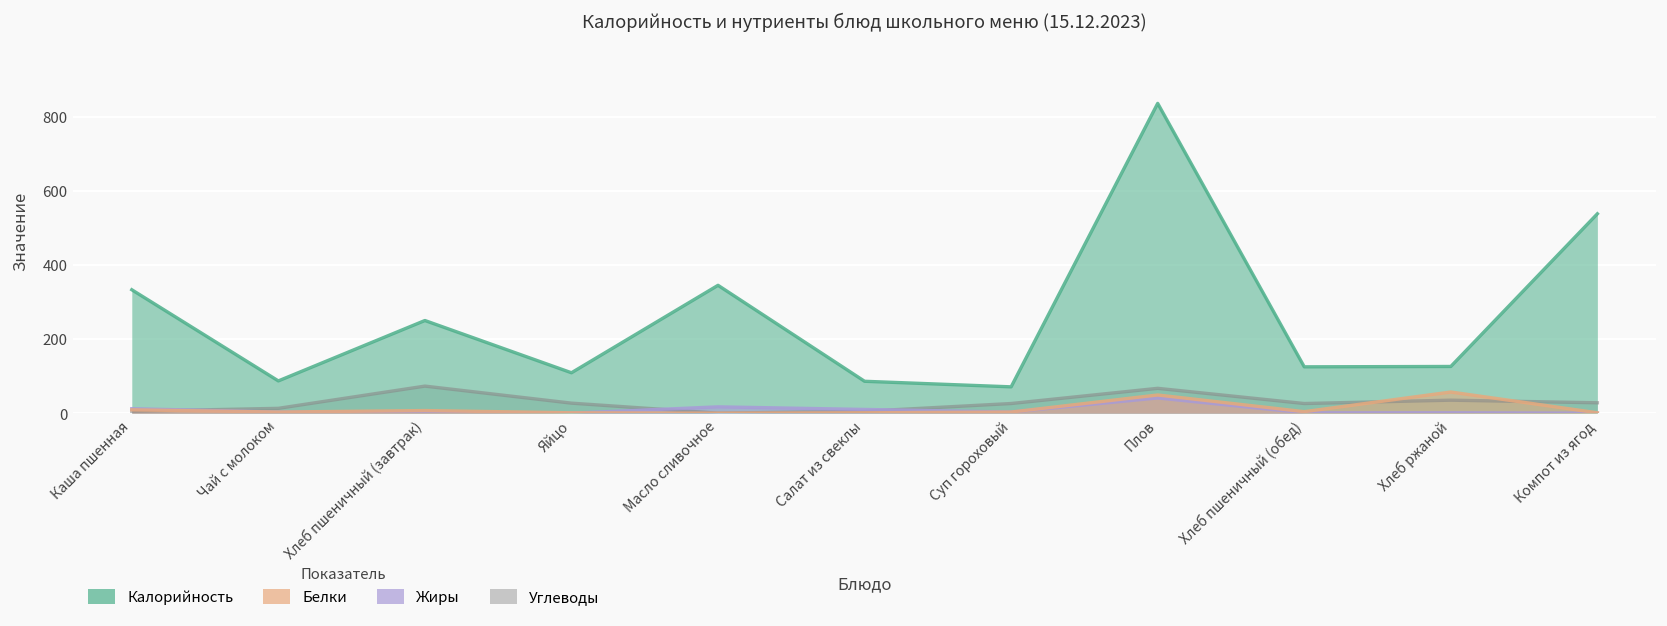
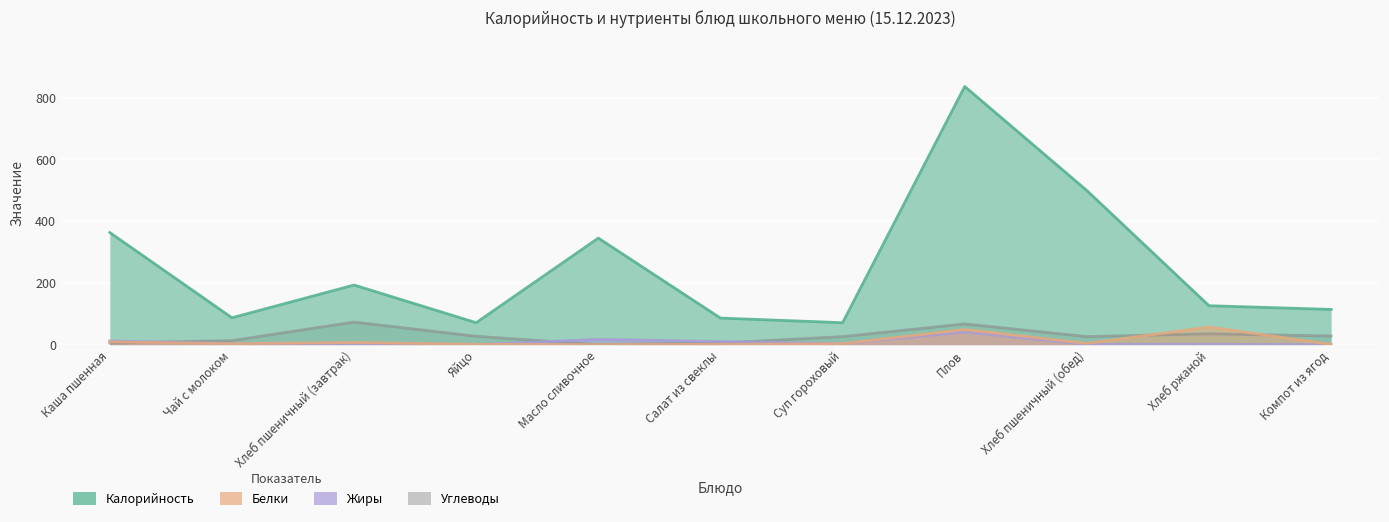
  {
    "Калорийность": {
-     "Каша пшенная": 330,
+     "Каша пшенная": 360,
      "Чай с молоком": 90,
-     "Хлеб пшеничный (завтрак)": 250,
-     "Яйцо": 110,
+     "Хлеб пшеничный (завтрак)": 190,
+     "Яйцо": 70,
      "Масло сливочное": 350,
      "Салат из свеклы": 90,
      "Суп гороховый": 70,
      "Плов": 840,
-     "Хлеб пшеничный (обед)": 130,
+     "Хлеб пшеничный (обед)": 500,
      "Хлеб ржаной": 130,
-     "Компот из ягод": 540
+     "Компот из ягод": 110
    },
    "Белки": {
      "Хлеб ржаной": 60
    }
  }
